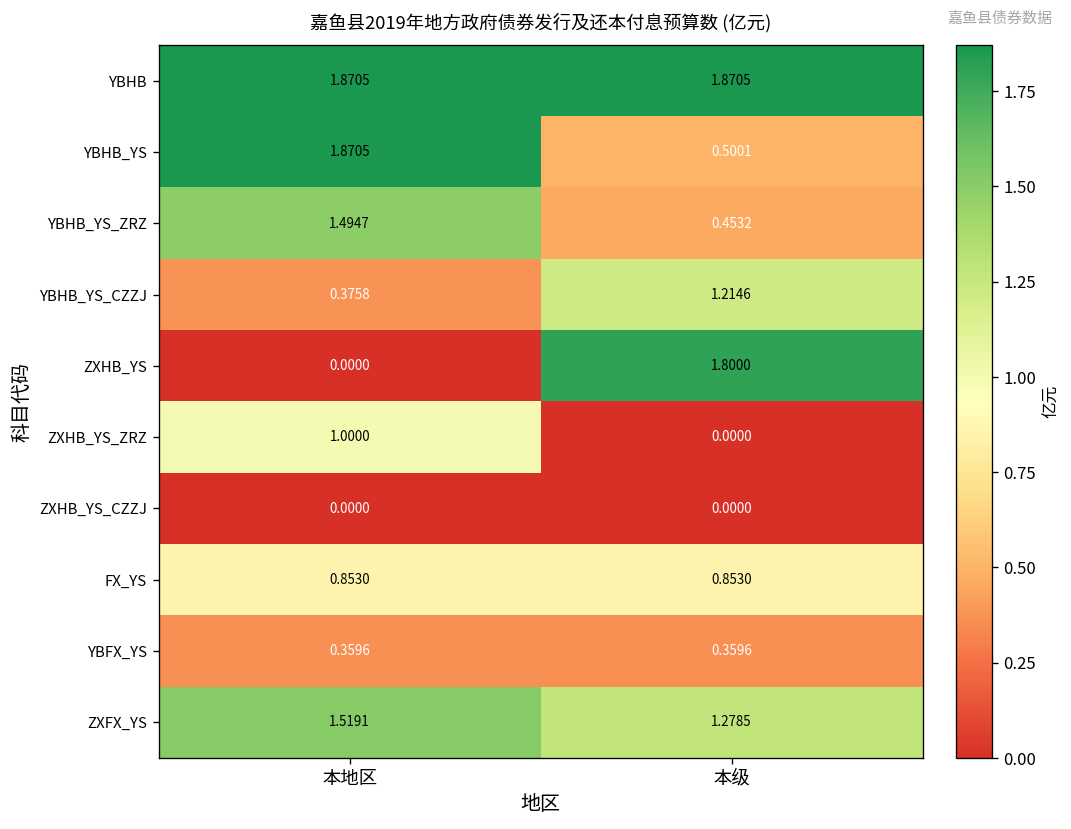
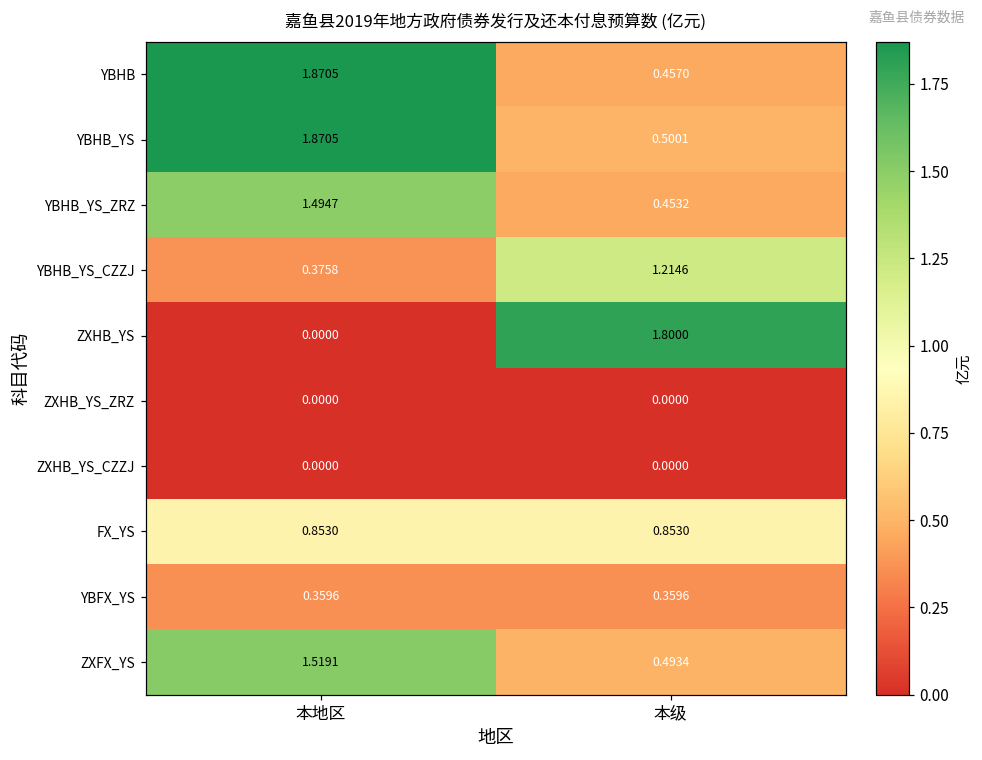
  {
    "YBHB": {
      "本地区": 1.8705,
-     "本级": 1.8705
+     "本级": 0.4570
    },
    "YBHB_YS": {
      "本地区": 1.8705,
      "本级": 0.5001
    },
    "YBHB_YS_ZRZ": {
      "本地区": 1.4947,
      "本级": 0.4532
    },
    "YBHB_YS_CZZJ": {
      "本地区": 0.3758,
      "本级": 1.2146
    },
    "ZXHB_YS": {
      "本地区": 0.0000,
      "本级": 1.8000
    },
    "ZXHB_YS_ZRZ": {
-     "本地区": 1.0000,
+     "本地区": 0.0000,
      "本级": 0.0000
    },
    "ZXHB_YS_CZZJ": {
      "本地区": 0.0000,
      "本级": 0.0000
    },
    "FX_YS": {
      "本地区": 0.8530,
      "本级": 0.8530
    },
    "YBFX_YS": {
      "本地区": 0.3596,
      "本级": 0.3596
    },
    "ZXFX_YS": {
      "本地区": 1.5191,
-     "本级": 1.2785
+     "本级": 0.4934
    }
  }
